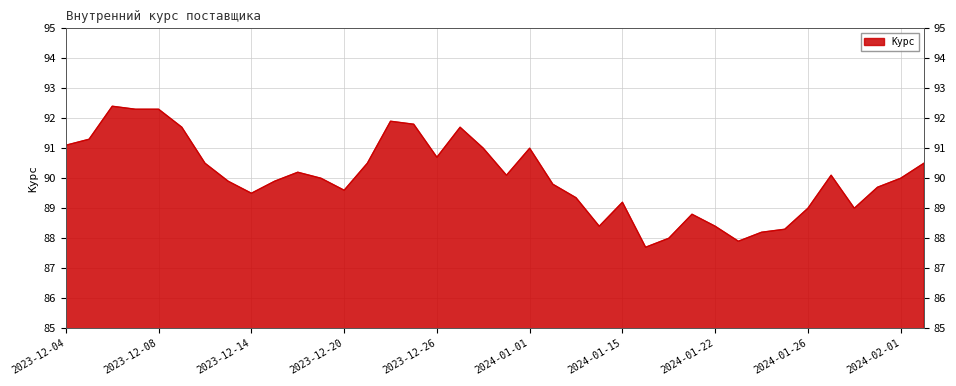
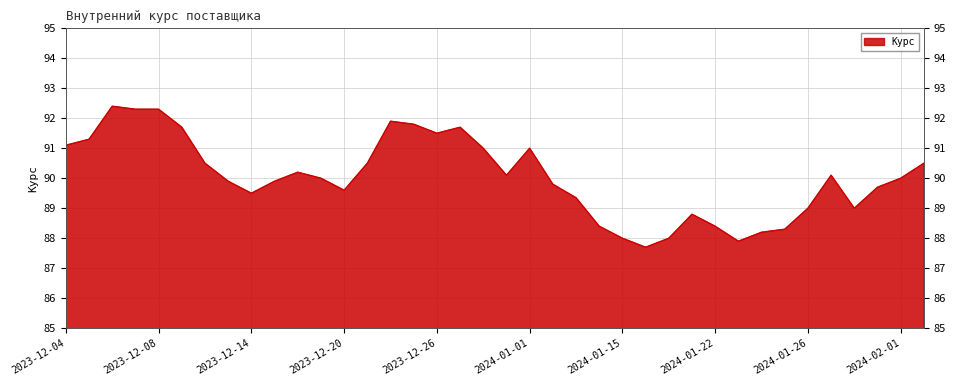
  {
    "2023-12-04": 91.1,
    "2023-12-08": 92.3,
    "2023-12-14": 89.5,
    "2023-12-20": 89.6,
-   "2023-12-26": 90.7,
+   "2023-12-26": 91.5,
    "2024-01-01": 91.0,
-   "2024-01-15": 89.2,
+   "2024-01-15": 88.0,
    "2024-01-22": 88.4,
    "2024-01-26": 89.0,
    "2024-02-01": 90.0
  }
